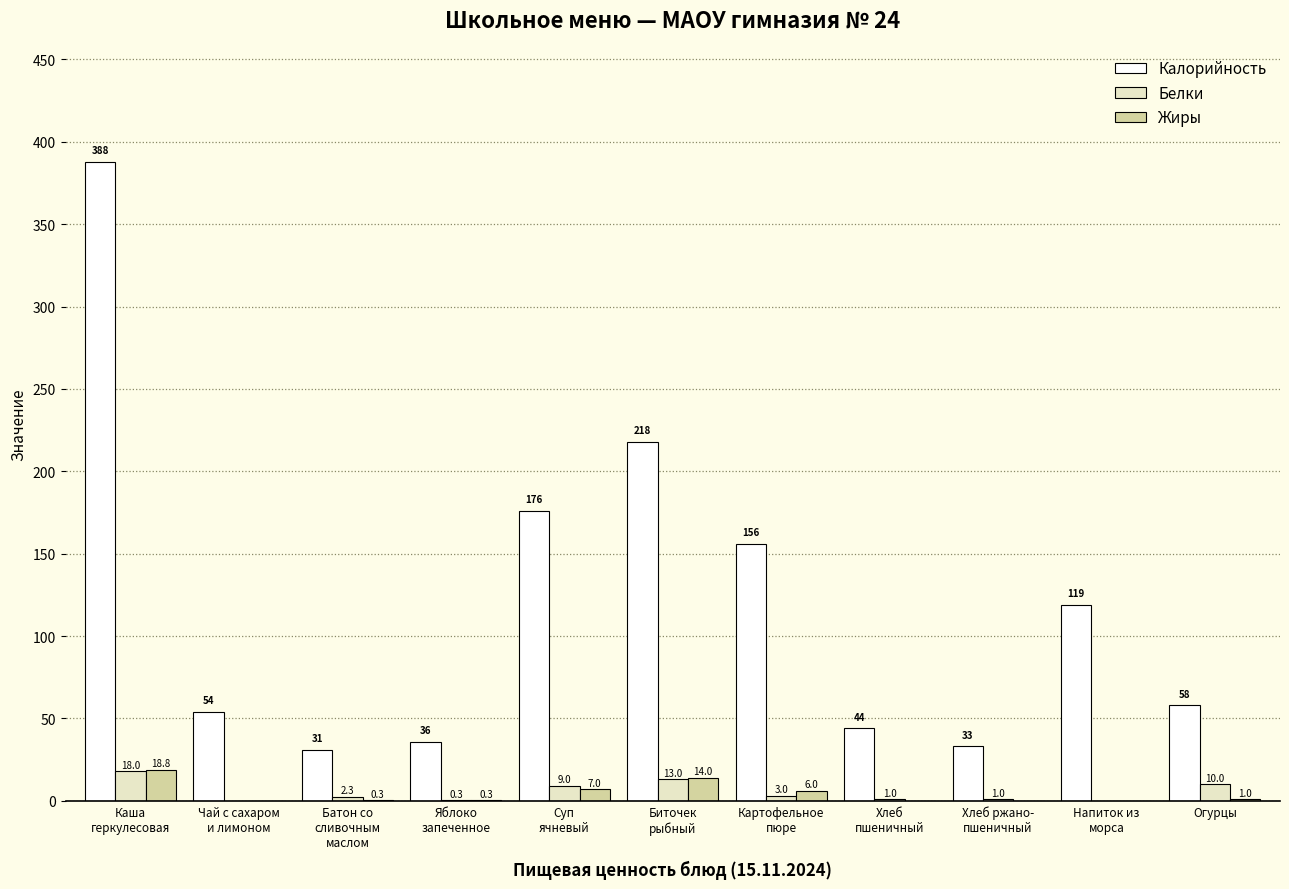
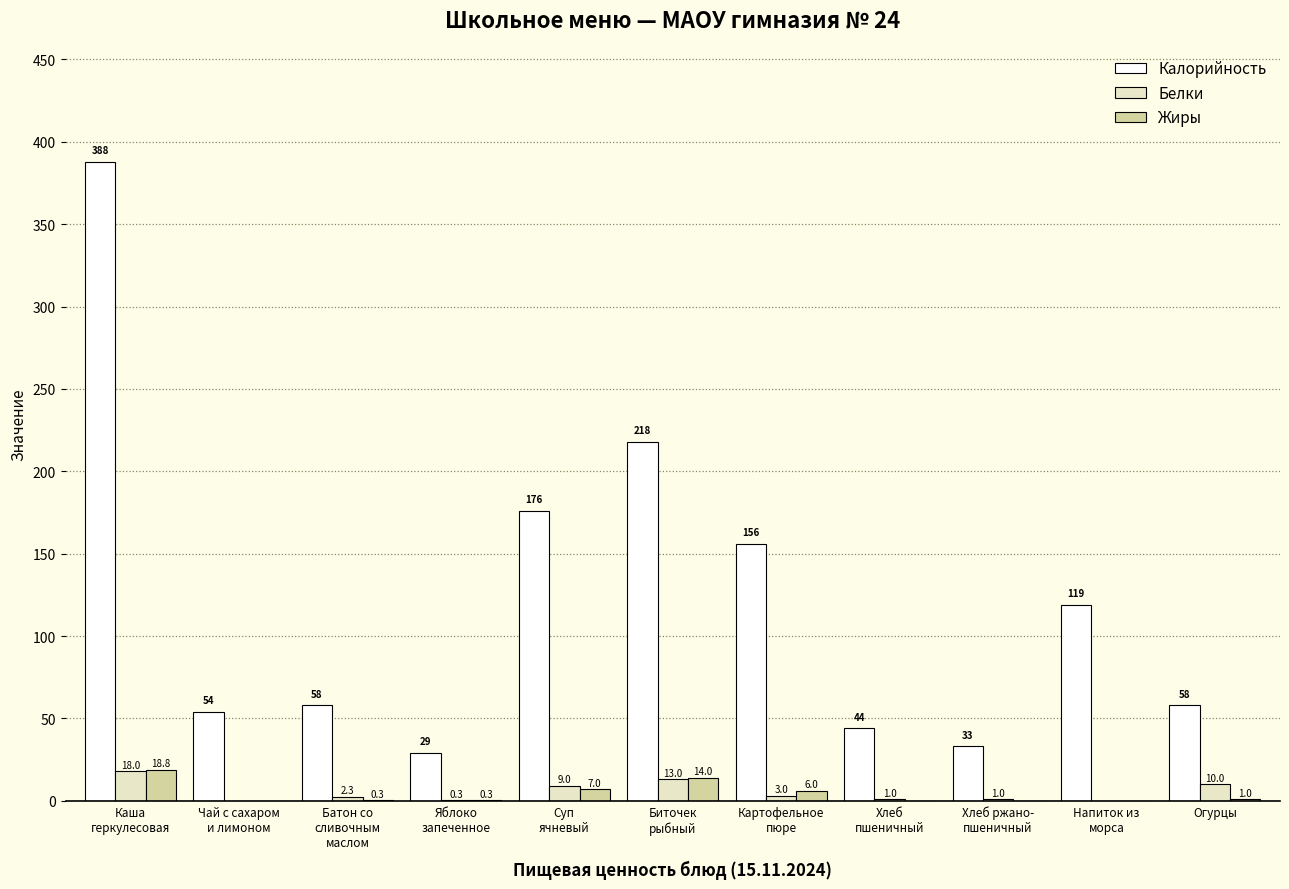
  {
    "Калорийность": {
      "Каша геркулесовая": 388,
      "Чай с сахаром и лимоном": 54,
-     "Батон со сливочным маслом": 31,
-     "Яблоко запеченное": 36,
+     "Батон со сливочным маслом": 58,
+     "Яблоко запеченное": 29,
      "Суп ячневый": 176,
      "Биточек рыбный": 218,
      "Картофельное пюре": 156,
      "Хлеб пшеничный": 44,
      "Хлеб ржано- пшеничный": 33,
      "Напиток из морса": 119,
      "Огурцы": 58
    }
  }
